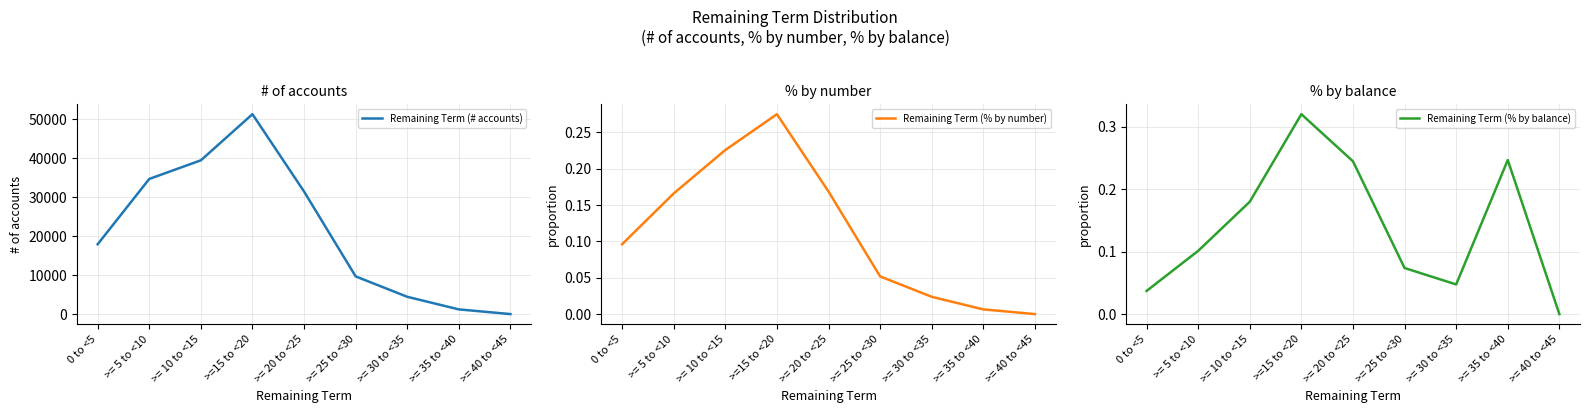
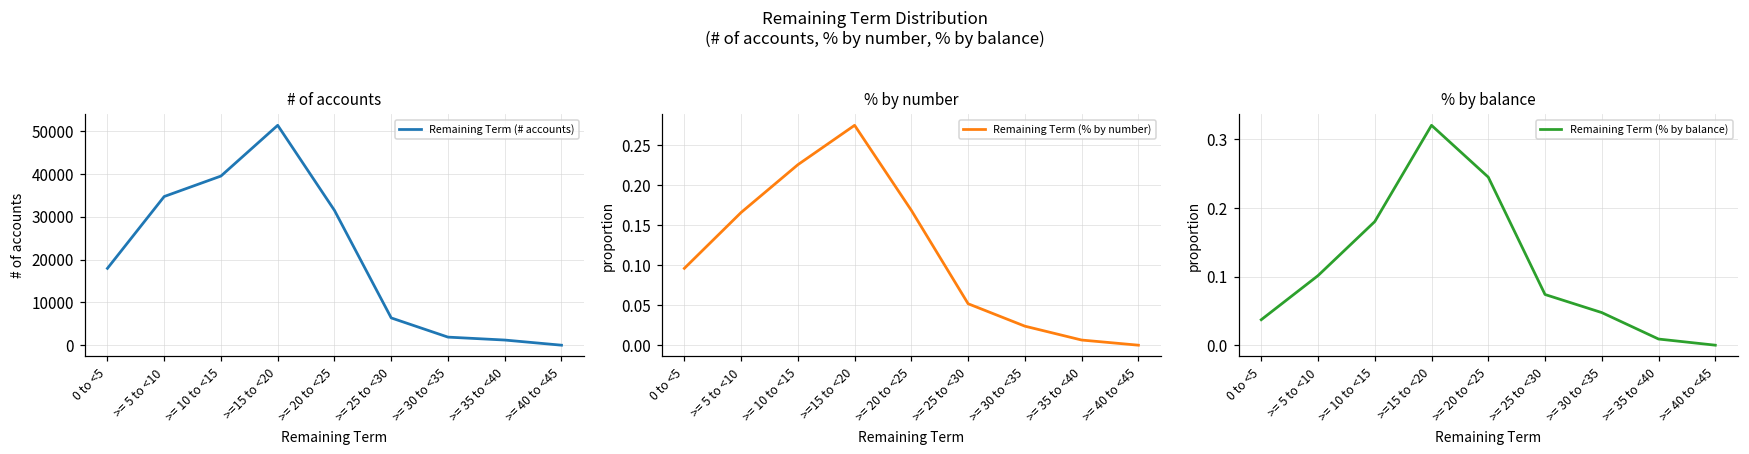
  {
    "# of accounts": {
      "0 to <5": 18000,
      ">= 5 to <10": 35000,
      ">= 10 to <15": 39000,
      ">=15 to <20": 51000,
      ">= 20 to <25": 31000,
-     ">= 25 to <30": 10000,
-     ">= 30 to <35": 4000,
+     ">= 25 to <30": 6000,
+     ">= 30 to <35": 2000,
      ">= 35 to <40": 1000,
      ">= 40 to <45": 0
    },
    "% by number": {
      "0 to <5": 0.10,
      ">= 5 to <10": 0.17,
      ">= 10 to <15": 0.23,
      ">=15 to <20": 0.28,
      ">= 20 to <25": 0.17,
      ">= 25 to <30": 0.05,
      ">= 30 to <35": 0.02,
      ">= 35 to <40": 0.01,
      ">= 40 to <45": 0.00
    },
    "% by balance": {
      "0 to <5": 0.04,
      ">= 5 to <10": 0.10,
      ">= 10 to <15": 0.18,
      ">=15 to <20": 0.32,
      ">= 20 to <25": 0.24,
      ">= 25 to <30": 0.07,
      ">= 30 to <35": 0.05,
-     ">= 35 to <40": 0.25,
+     ">= 35 to <40": 0.01,
      ">= 40 to <45": 0.00
    }
  }
